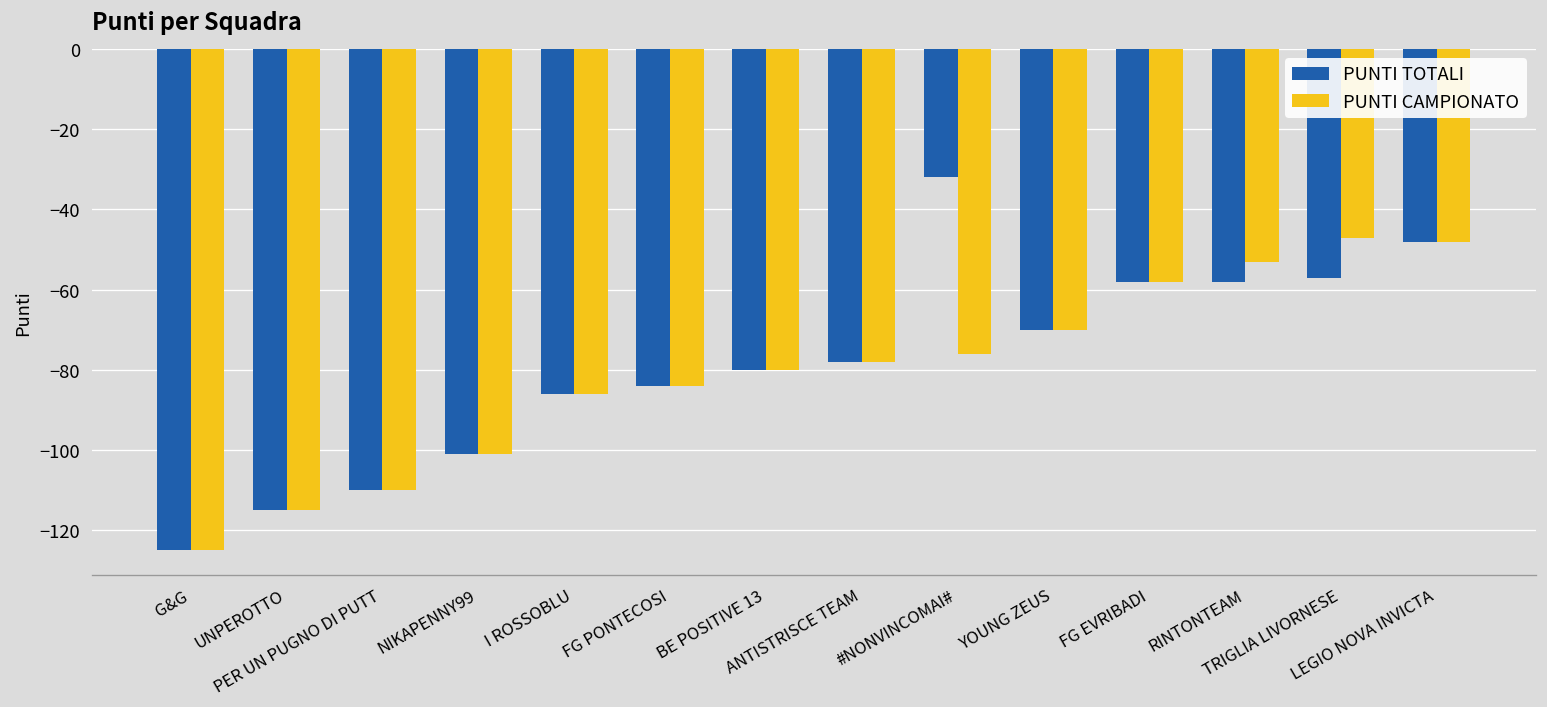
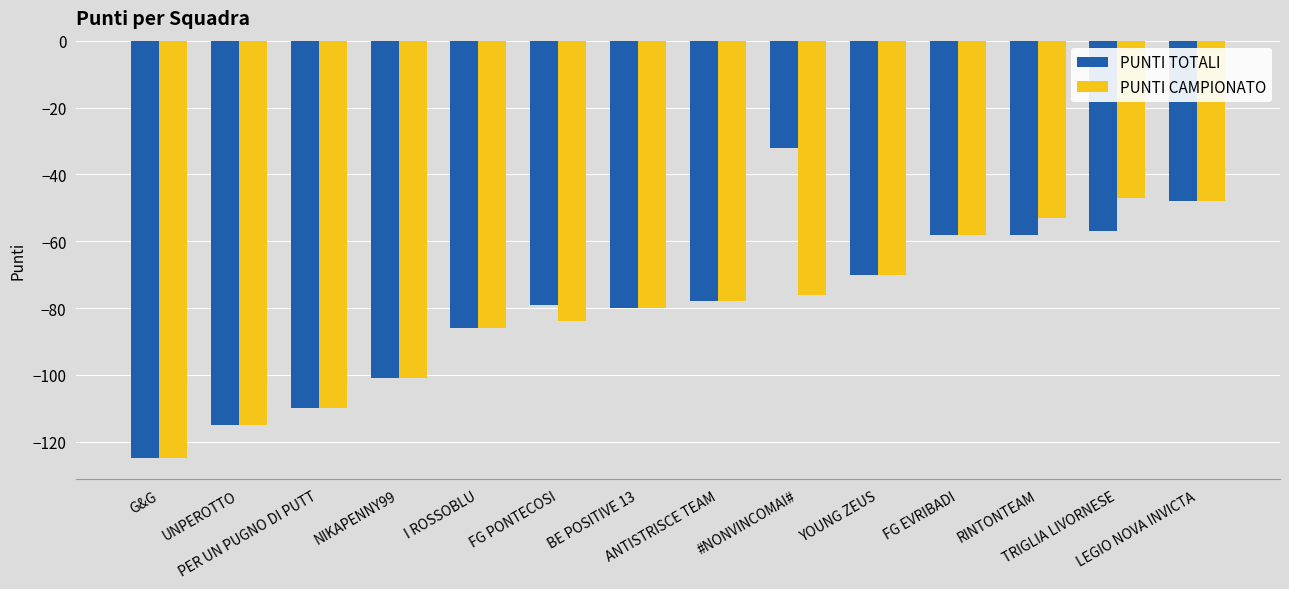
  {
    "PUNTI TOTALI": {
      "G&G": -125,
      "UNPEROTTO": -115,
      "PER UN PUGNO DI PUTT": -110,
      "NIKAPENNY99": -101,
      "I ROSSOBLU": -86,
-     "FG PONTECOSI": -84,
+     "FG PONTECOSI": -79,
      "BE POSITIVE 13": -80,
      "ANTISTRISCE TEAM": -78,
      "#NONVINCOMAI#": -32,
      "YOUNG ZEUS": -70,
      "FG EVRIBADI": -58,
      "RINTONTEAM": -58,
      "TRIGLIA LIVORNESE": -57,
      "LEGIO NOVA INVICTA": -48
    },
    "PUNTI CAMPIONATO": {
      "G&G": -125,
      "UNPEROTTO": -115,
      "PER UN PUGNO DI PUTT": -110,
      "NIKAPENNY99": -101,
      "I ROSSOBLU": -86,
      "FG PONTECOSI": -84,
      "BE POSITIVE 13": -80,
      "ANTISTRISCE TEAM": -78,
      "#NONVINCOMAI#": -76,
      "YOUNG ZEUS": -70,
      "FG EVRIBADI": -58,
      "RINTONTEAM": -53,
      "TRIGLIA LIVORNESE": -47,
      "LEGIO NOVA INVICTA": -48
    }
  }
